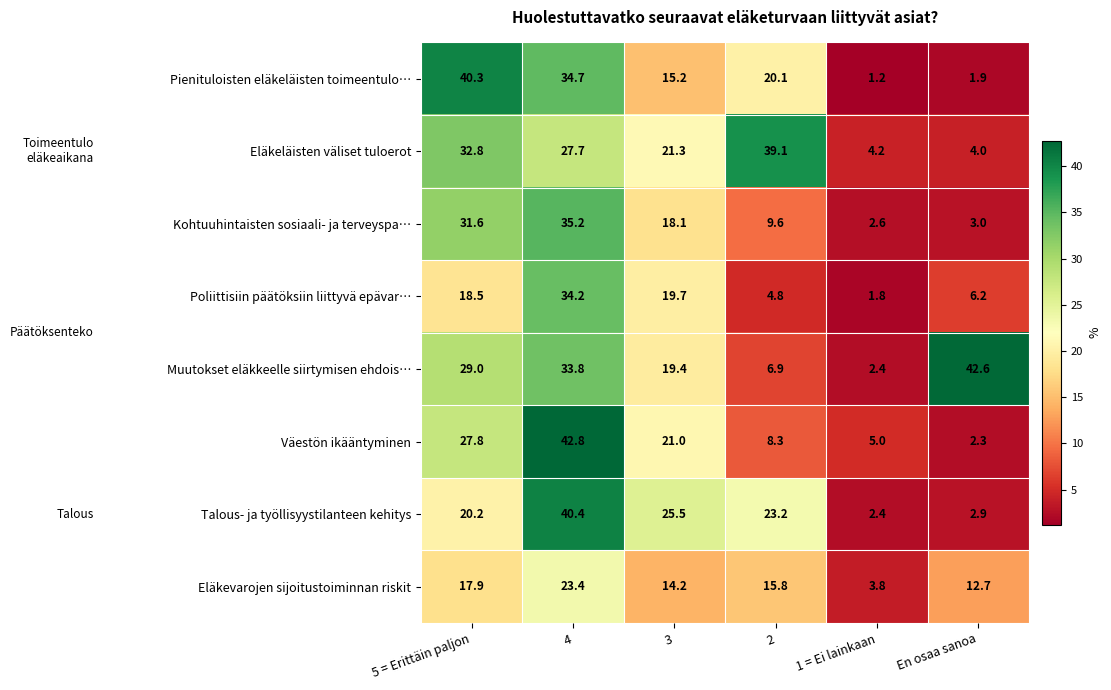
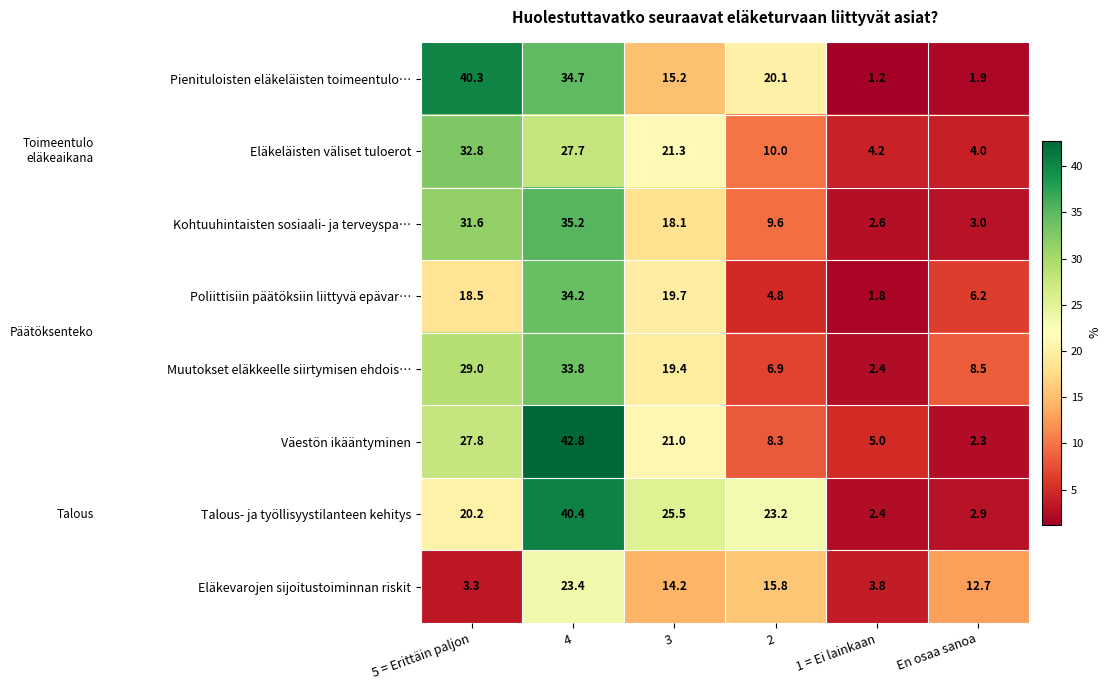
  {
    "Pienituloisten eläkeläisten toimeentulo…": {
      "5 = Erittäin paljon": 40.3,
      "4": 34.7,
      "3": 15.2,
      "2": 20.1,
      "1 = Ei lainkaan": 1.2,
      "En osaa sanoa": 1.9
    },
    "Eläkeläisten väliset tuloerot": {
      "5 = Erittäin paljon": 32.8,
      "4": 27.7,
      "3": 21.3,
-     "2": 39.1,
+     "2": 10.0,
      "1 = Ei lainkaan": 4.2,
      "En osaa sanoa": 4.0
    },
    "Kohtuuhintaisten sosiaali- ja terveyspa…": {
      "5 = Erittäin paljon": 31.6,
      "4": 35.2,
      "3": 18.1,
      "2": 9.6,
      "1 = Ei lainkaan": 2.6,
      "En osaa sanoa": 3.0
    },
    "Poliittisiin päätöksiin liittyvä epävar…": {
      "5 = Erittäin paljon": 18.5,
      "4": 34.2,
      "3": 19.7,
      "2": 4.8,
      "1 = Ei lainkaan": 1.8,
      "En osaa sanoa": 6.2
    },
    "Muutokset eläkkeelle siirtymisen ehdois…": {
      "5 = Erittäin paljon": 29.0,
      "4": 33.8,
      "3": 19.4,
      "2": 6.9,
      "1 = Ei lainkaan": 2.4,
-     "En osaa sanoa": 42.6
+     "En osaa sanoa": 8.5
    },
    "Väestön ikääntyminen": {
      "5 = Erittäin paljon": 27.8,
      "4": 42.8,
      "3": 21.0,
      "2": 8.3,
      "1 = Ei lainkaan": 5.0,
      "En osaa sanoa": 2.3
    },
    "Talous- ja työllisyystilanteen kehitys": {
      "5 = Erittäin paljon": 20.2,
      "4": 40.4,
      "3": 25.5,
      "2": 23.2,
      "1 = Ei lainkaan": 2.4,
      "En osaa sanoa": 2.9
    },
    "Eläkevarojen sijoitustoiminnan riskit": {
-     "5 = Erittäin paljon": 17.9,
+     "5 = Erittäin paljon": 3.3,
      "4": 23.4,
      "3": 14.2,
      "2": 15.8,
      "1 = Ei lainkaan": 3.8,
      "En osaa sanoa": 12.7
    }
  }
